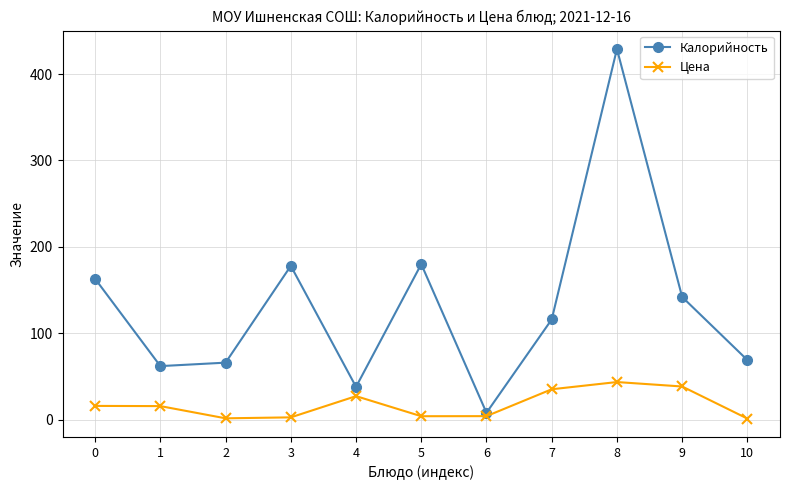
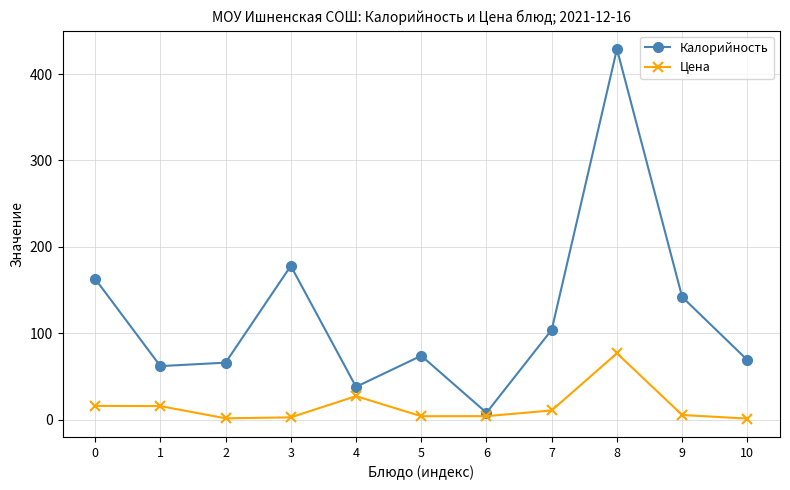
  {
    "Калорийность": {
      "0": 160,
      "1": 60,
      "2": 70,
      "3": 180,
      "4": 40,
-     "5": 180,
+     "5": 70,
      "6": 10,
-     "7": 120,
+     "7": 100,
      "8": 430,
      "9": 140,
      "10": 70
    },
    "Цена": {
      "0": 20,
      "1": 20,
      "2": 0,
      "3": 0,
      "4": 30,
      "5": 0,
      "6": 0,
-     "7": 40,
-     "8": 40,
-     "9": 40,
+     "7": 10,
+     "8": 80,
+     "9": 10,
      "10": 0
    }
  }
